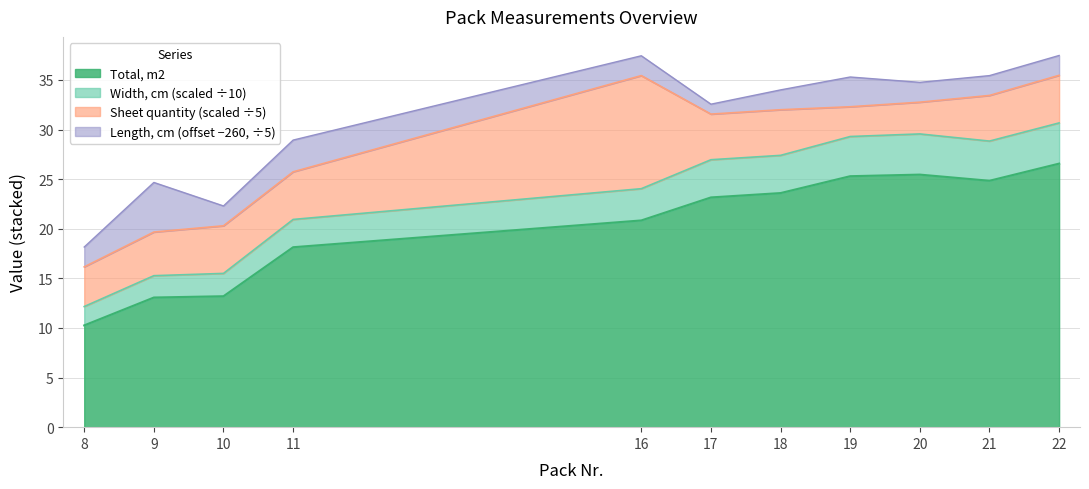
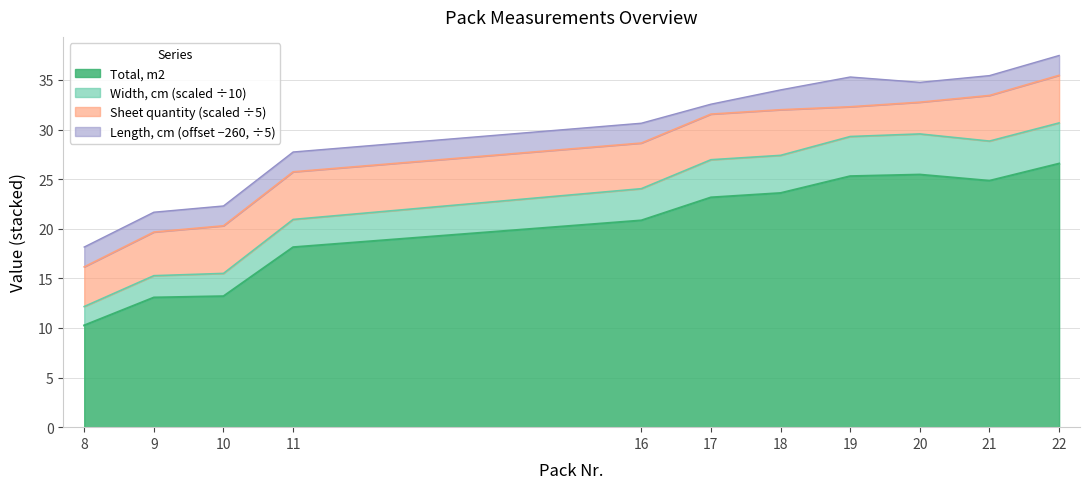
  {
    "Total, m2": {
      "8": 10,
      "9": 13,
      "10": 13,
      "11": 18,
      "16": 21,
      "17": 23,
      "18": 24,
      "19": 25,
      "20": 25,
      "21": 25,
      "22": 27
    },
    "Width, cm (scaled ÷10)": {
      "8": 2,
      "9": 2,
      "10": 2,
      "11": 3,
      "16": 3,
      "17": 4,
      "18": 4,
      "19": 4,
      "20": 4,
      "21": 4,
      "22": 4
    },
    "Sheet quantity (scaled ÷5)": {
      "8": 4,
      "9": 4,
      "10": 5,
      "11": 5,
-     "16": 11,
+     "16": 5,
      "17": 5,
      "18": 5,
      "19": 3,
      "20": 3,
      "21": 5,
      "22": 5
    },
    "Length, cm (offset −260, ÷5)": {
      "8": 2,
-     "9": 5,
+     "9": 2,
      "10": 2,
-     "11": 3,
+     "11": 2,
      "16": 2,
      "17": 1,
      "18": 2,
      "19": 3,
      "20": 2,
      "21": 2,
      "22": 2
    }
  }
